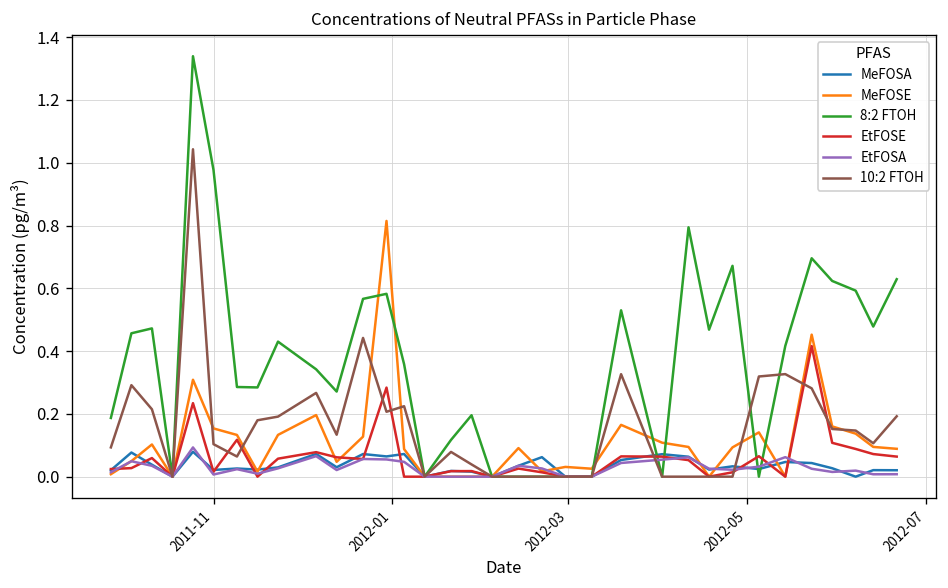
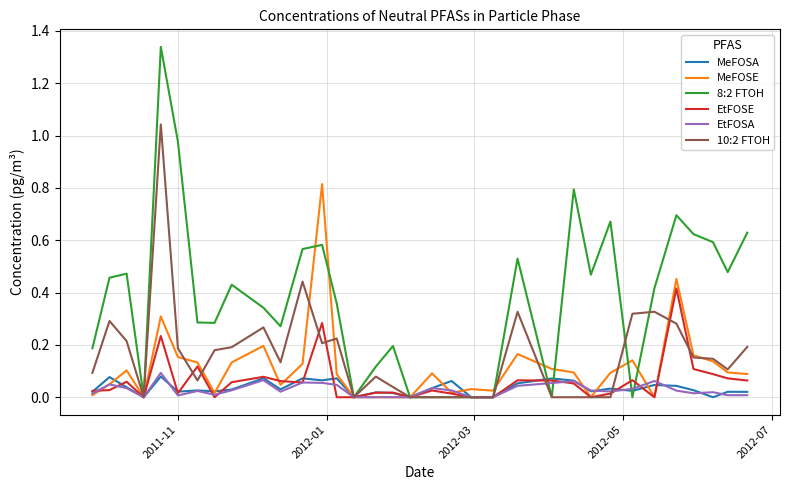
  {
    "MeFOSE": {
      "2011-11": 0.15
    },
    "8:2 FTOH": {
      "2011-11": 0.98
    },
    "10:2 FTOH": {
-     "2011-11": 0.10
+     "2011-11": 0.19
    }
  }
